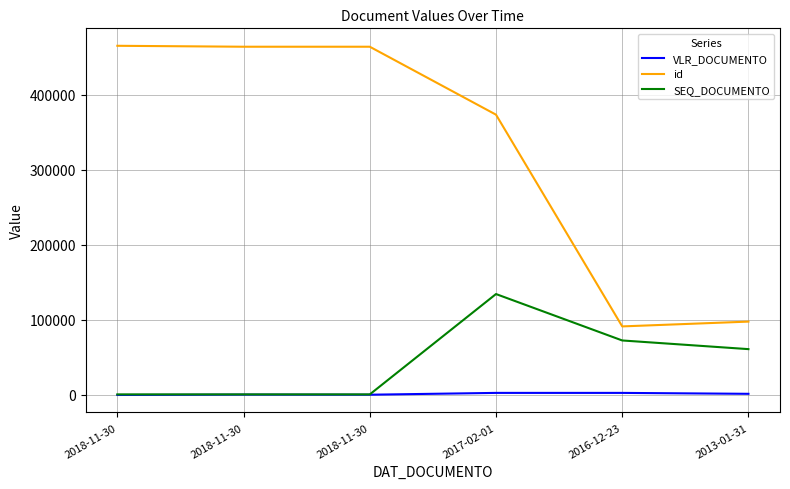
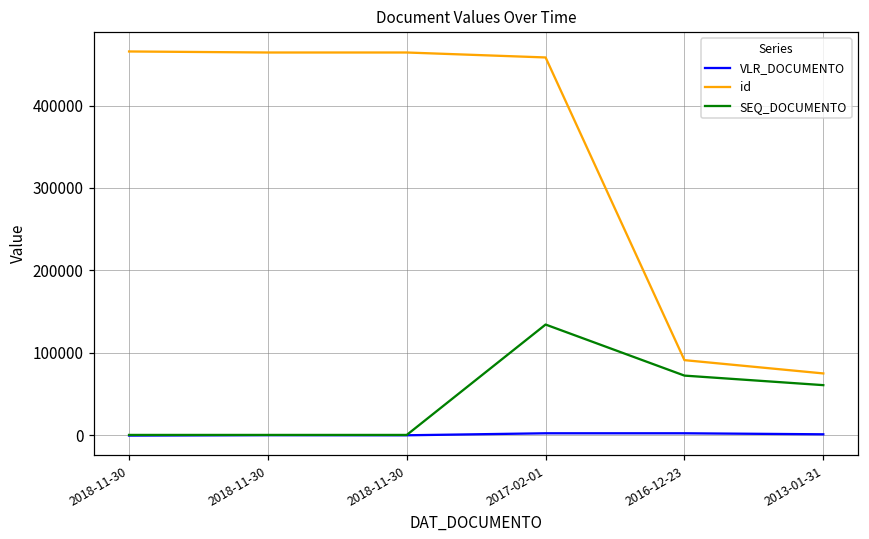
  {
    "VLR_DOCUMENTO": {
      "2017-02-01": 0,
      "2016-12-23": 0,
      "2013-01-31": 0
    },
    "id": {
-     "2017-02-01": 370000,
+     "2017-02-01": 460000,
      "2016-12-23": 90000,
-     "2013-01-31": 100000
+     "2013-01-31": 70000
    },
    "SEQ_DOCUMENTO": {
      "2017-02-01": 130000,
      "2016-12-23": 70000,
      "2013-01-31": 60000
    }
  }
